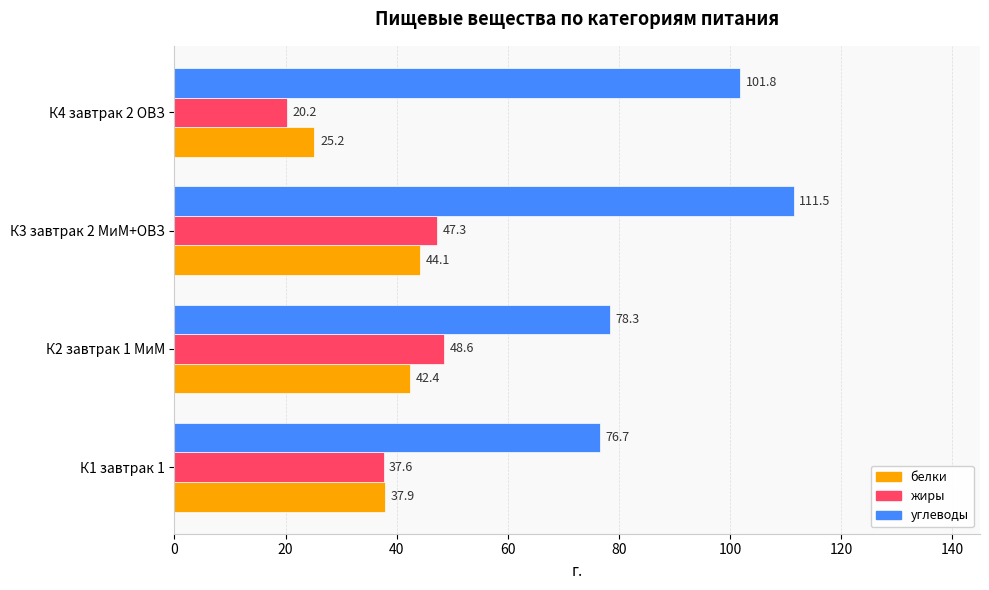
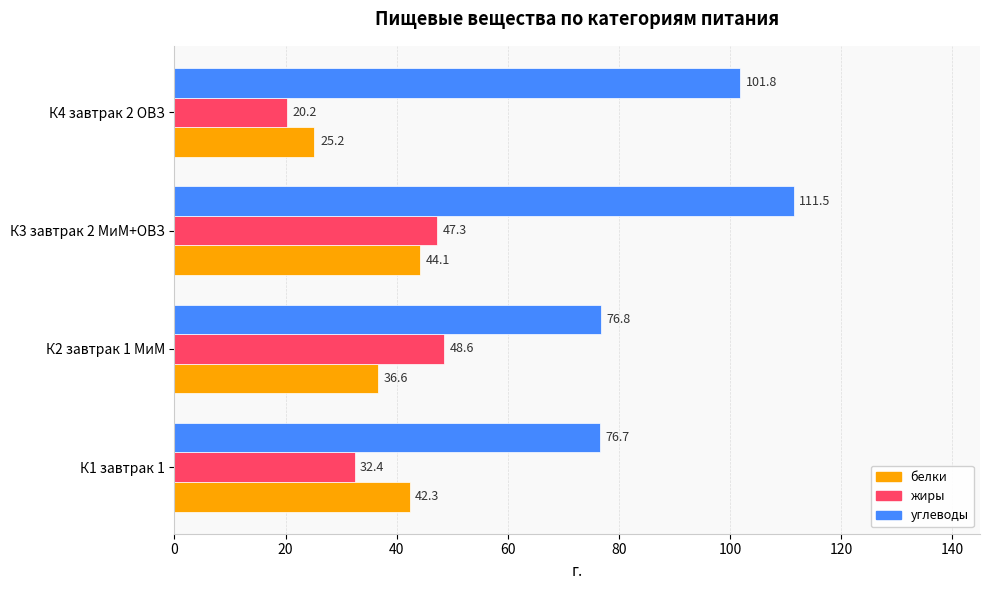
  {
    "белки": {
      "К4 завтрак 2 ОВЗ": 25.2,
      "К3 завтрак 2 МиМ+ОВЗ": 44.1,
-     "К2 завтрак 1 МиМ": 42.4,
-     "К1 завтрак 1": 37.9
+     "К2 завтрак 1 МиМ": 36.6,
+     "К1 завтрак 1": 42.3
    },
    "жиры": {
      "К4 завтрак 2 ОВЗ": 20.2,
      "К3 завтрак 2 МиМ+ОВЗ": 47.3,
      "К2 завтрак 1 МиМ": 48.6,
-     "К1 завтрак 1": 37.6
+     "К1 завтрак 1": 32.4
    },
    "углеводы": {
      "К4 завтрак 2 ОВЗ": 101.8,
      "К3 завтрак 2 МиМ+ОВЗ": 111.5,
-     "К2 завтрак 1 МиМ": 78.3,
+     "К2 завтрак 1 МиМ": 76.8,
      "К1 завтрак 1": 76.7
    }
  }
